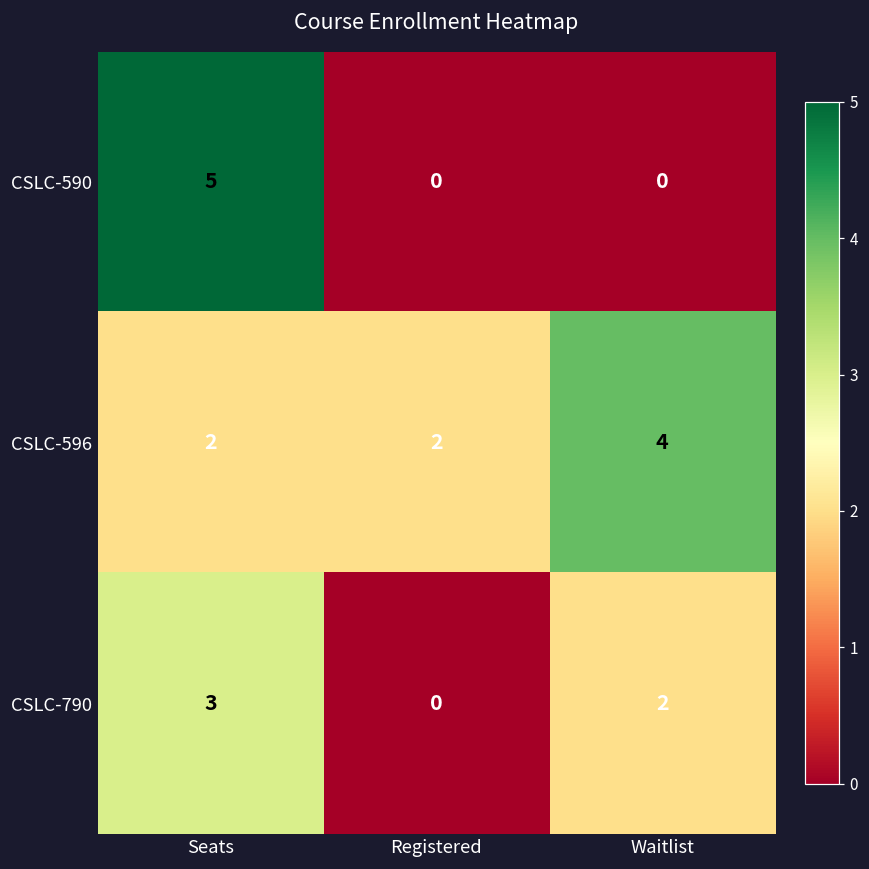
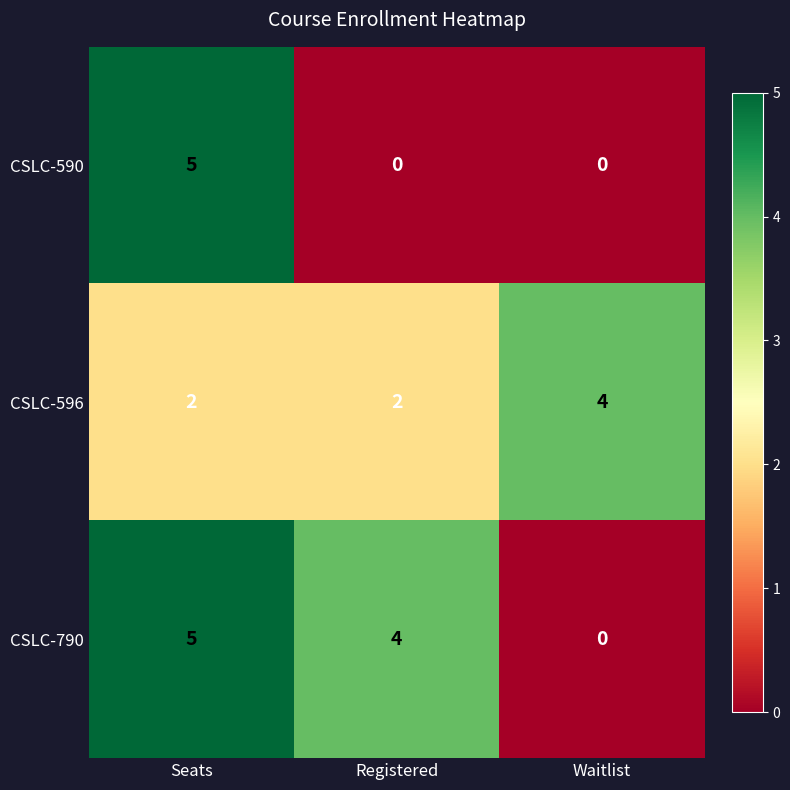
  {
    "CSLC-590": {
      "Seats": 5,
      "Registered": 0,
      "Waitlist": 0
    },
    "CSLC-596": {
      "Seats": 2,
      "Registered": 2,
      "Waitlist": 4
    },
    "CSLC-790": {
-     "Seats": 3,
-     "Registered": 0,
-     "Waitlist": 2
+     "Seats": 5,
+     "Registered": 4,
+     "Waitlist": 0
    }
  }
